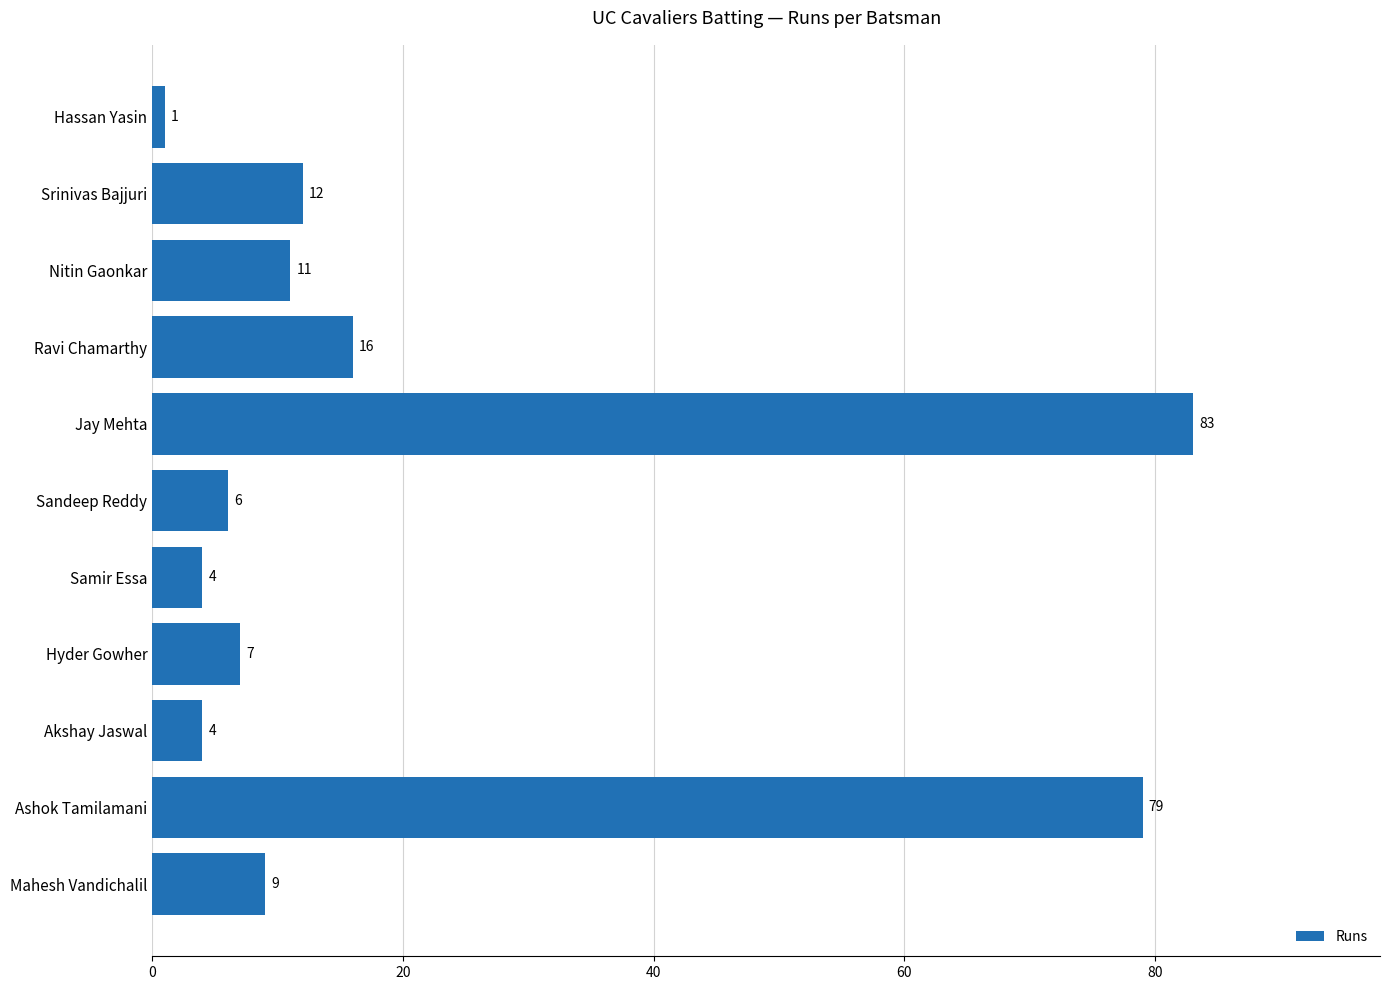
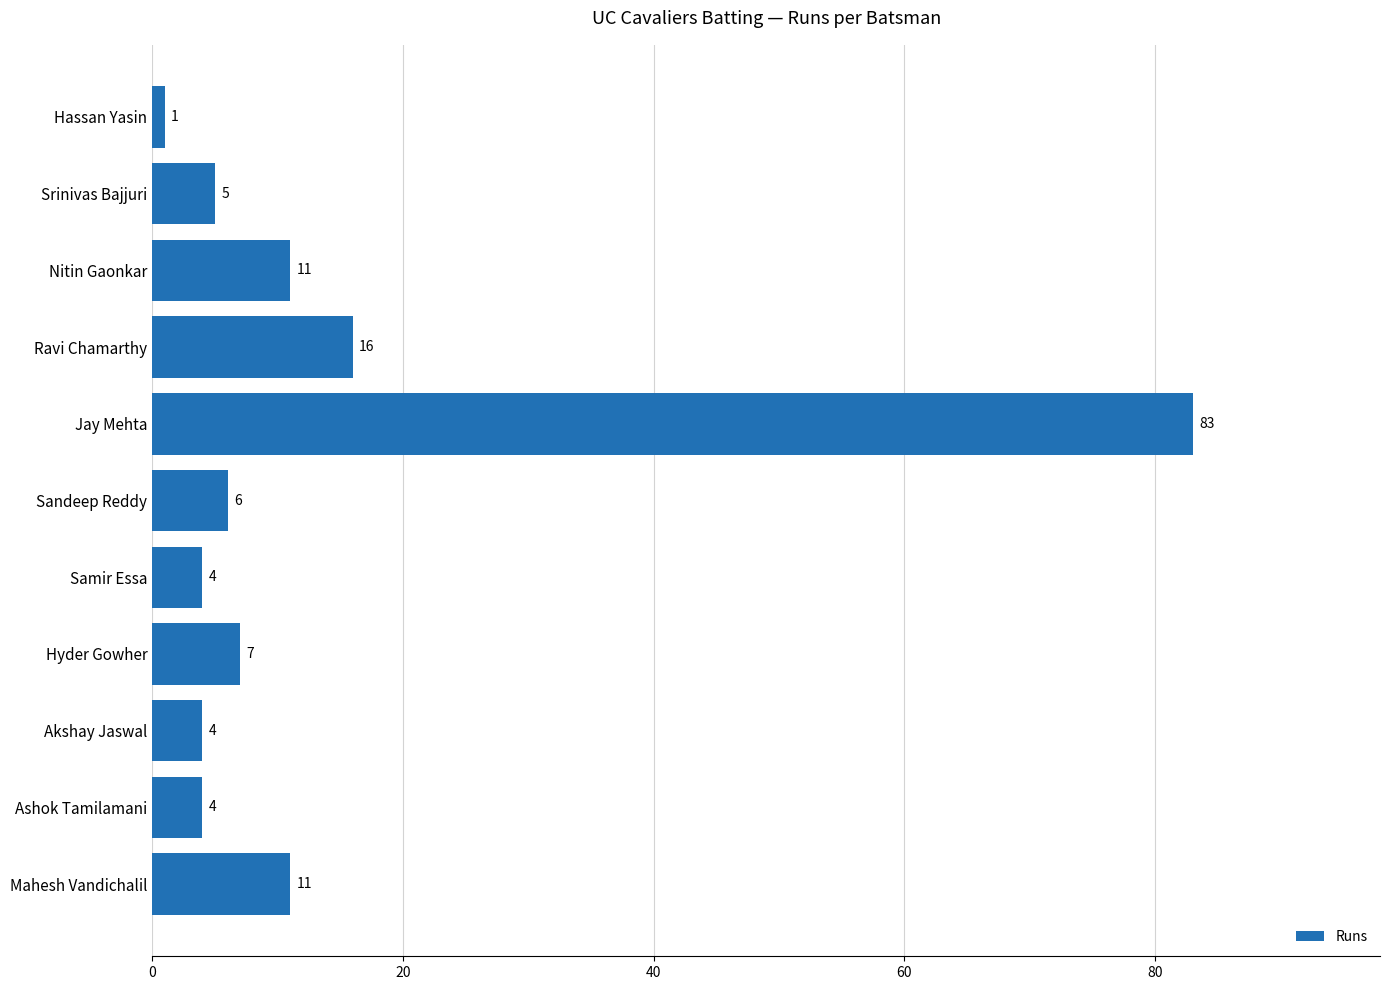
  {
    "Hassan Yasin": 1,
-   "Srinivas Bajjuri": 12,
+   "Srinivas Bajjuri": 5,
    "Nitin Gaonkar": 11,
    "Ravi Chamarthy": 16,
    "Jay Mehta": 83,
    "Sandeep Reddy": 6,
    "Samir Essa": 4,
    "Hyder Gowher": 7,
    "Akshay Jaswal": 4,
-   "Ashok Tamilamani": 79,
-   "Mahesh Vandichalil": 9
+   "Ashok Tamilamani": 4,
+   "Mahesh Vandichalil": 11
  }
